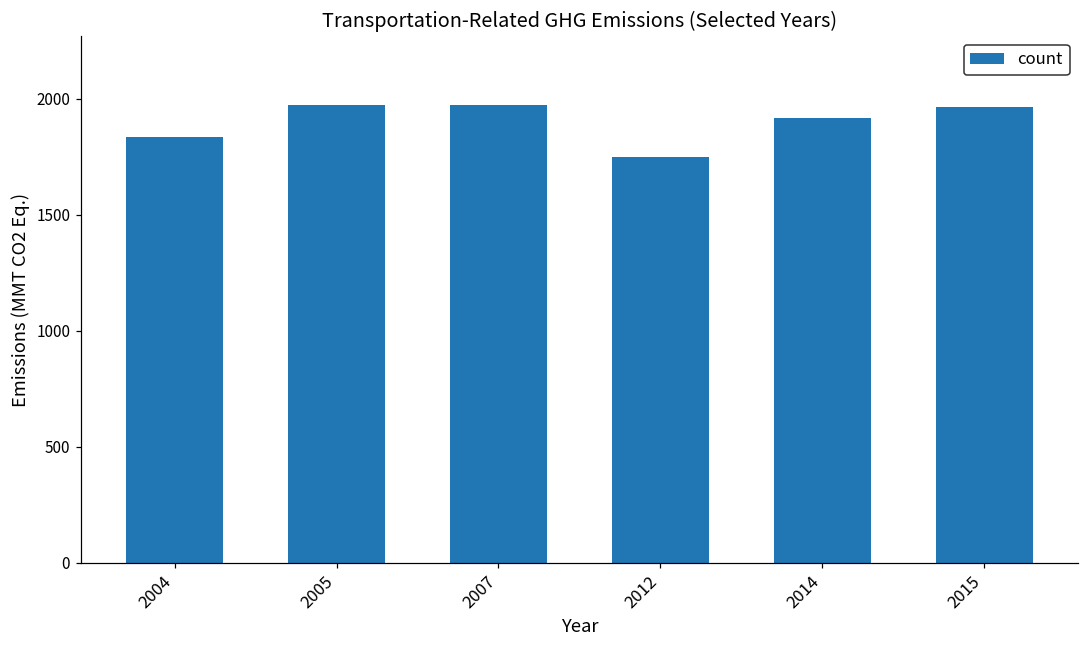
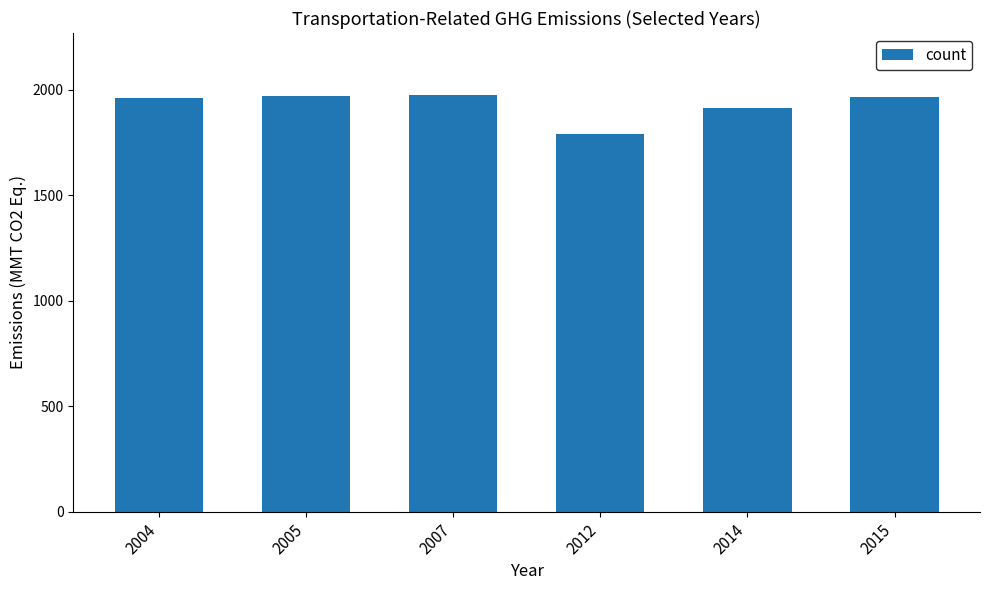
  {
-   "2004": 1840,
+   "2004": 1960,
    "2005": 1970,
    "2007": 1970,
-   "2012": 1750,
+   "2012": 1790,
    "2014": 1920,
    "2015": 1970
  }
